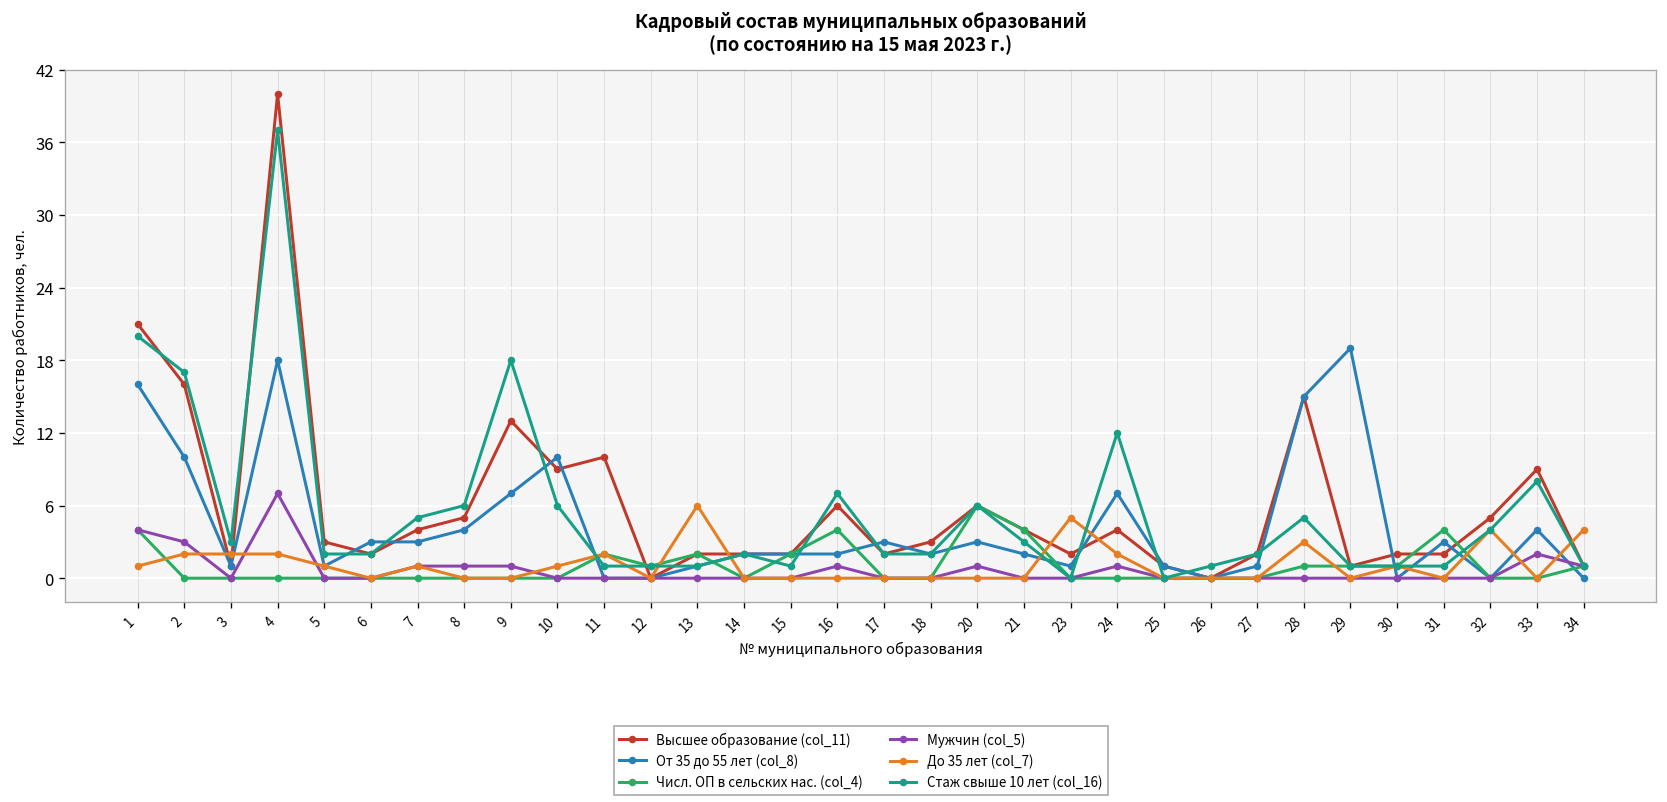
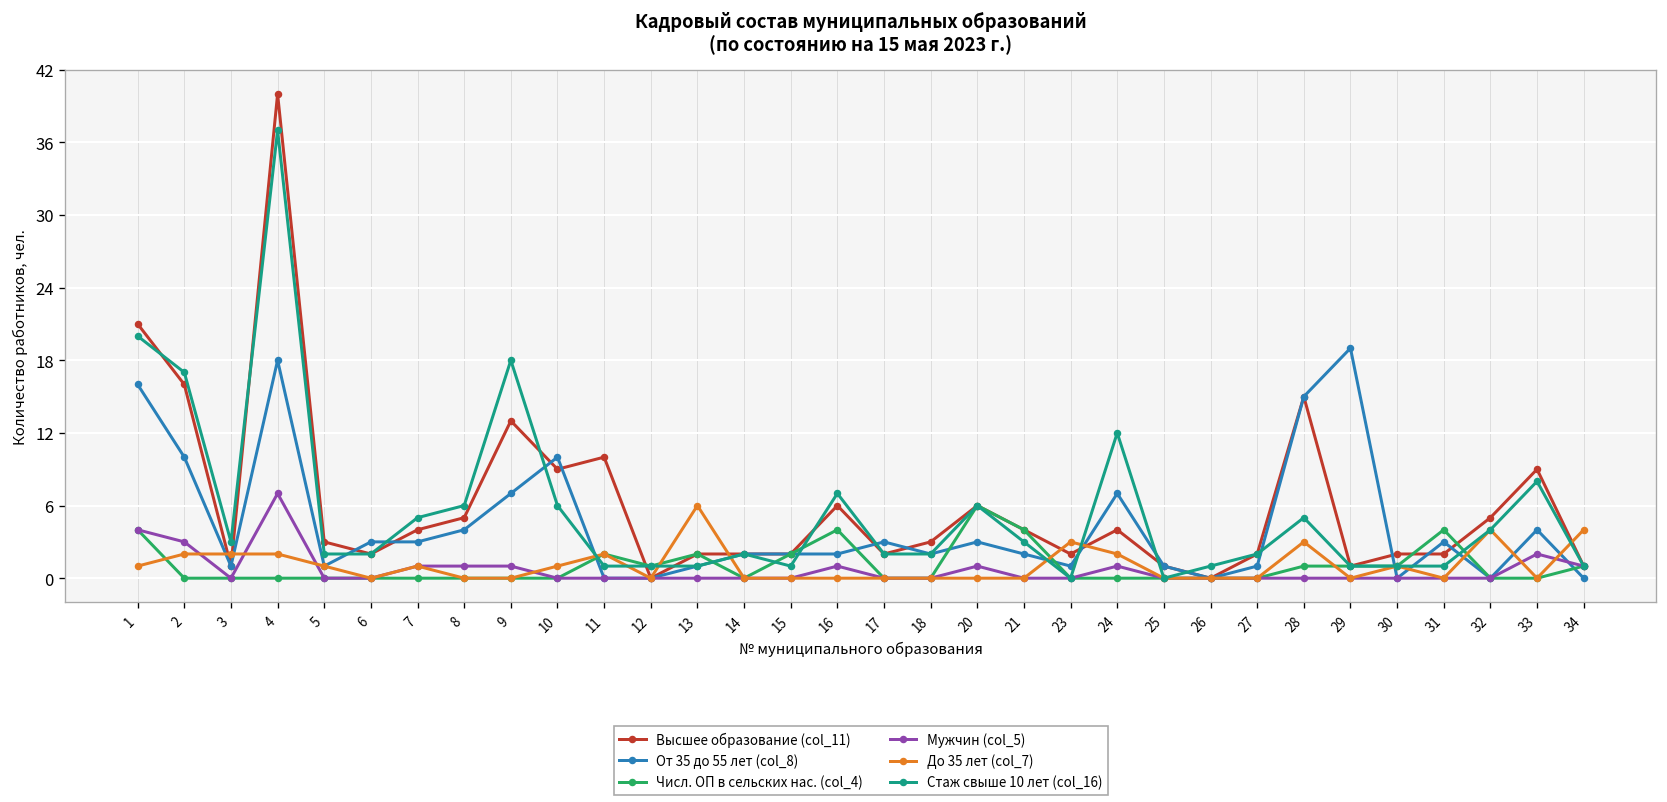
  {
    "Высшее образование (col_11)": {
      "1": 21,
      "2": 16,
      "4": 40,
      "5": 3,
      "7": 4,
      "8": 5,
      "9": 13,
      "10": 9,
      "11": 10,
      "16": 6,
      "18": 3,
      "23": 2,
      "24": 4,
      "30": 2,
      "31": 2,
      "32": 5,
      "33": 9
    },
    "От 35 до 55 лет (col_8)": {
      "1": 16,
      "2": 10,
      "4": 18,
      "6": 3,
      "7": 3,
      "8": 4,
      "9": 7,
      "10": 10,
      "16": 2,
      "17": 3,
      "20": 3,
      "21": 2,
      "23": 1,
      "24": 7,
      "27": 1,
      "29": 19,
      "31": 3,
      "33": 4,
      "34": 0
    },
    "Мужчин (col_5)": {
      "2": 3,
      "4": 7,
      "8": 1,
      "9": 1,
      "13": 0,
      "16": 1,
      "20": 1,
      "24": 1,
      "28": 0,
      "33": 2
    },
    "До 35 лет (col_7)": {
      "1": 1,
      "2": 2,
      "3": 2,
      "4": 2,
      "10": 1,
      "13": 6,
      "16": 0,
      "20": 0,
-     "23": 5,
+     "23": 3,
      "24": 2,
      "28": 3,
      "34": 4
    }
  }
